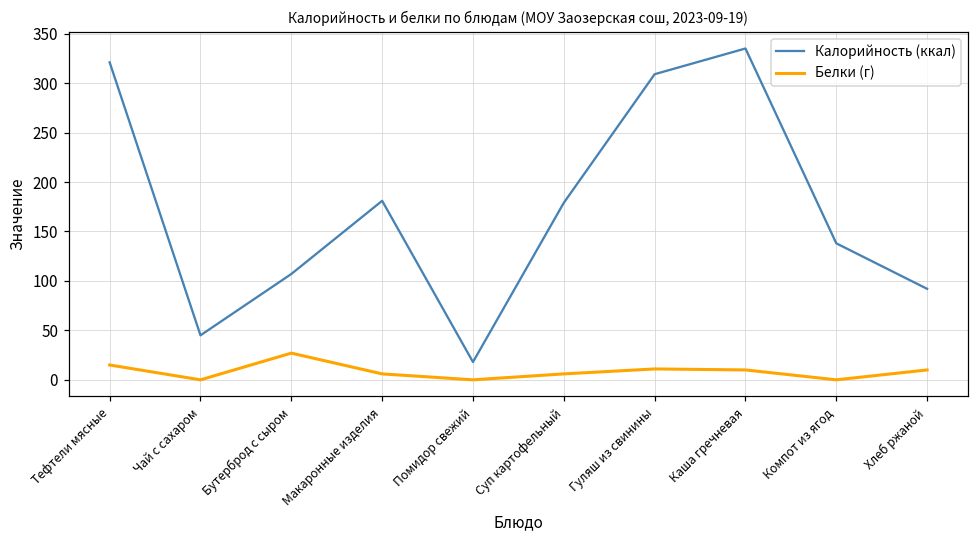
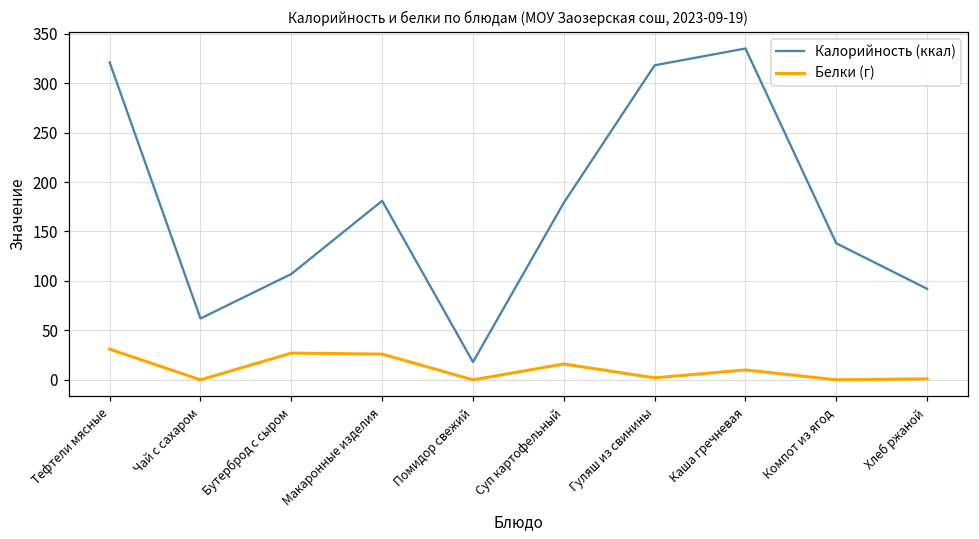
  {
    "Калорийность (ккал)": {
      "Тефтели мясные": 320,
-     "Чай с сахаром": 50,
+     "Чай с сахаром": 60,
      "Бутерброд с сыром": 110,
      "Макаронные изделия": 180,
      "Помидор свежий": 20,
      "Суп картофельный": 180,
-     "Гуляш из свинины": 310,
+     "Гуляш из свинины": 320,
      "Каша гречневая": 340,
      "Компот из ягод": 140,
      "Хлеб ржаной": 90
    },
    "Белки (г)": {
-     "Тефтели мясные": 20,
+     "Тефтели мясные": 30,
      "Чай с сахаром": 0,
      "Бутерброд с сыром": 30,
-     "Макаронные изделия": 10,
+     "Макаронные изделия": 30,
      "Помидор свежий": 0,
-     "Суп картофельный": 10,
-     "Гуляш из свинины": 10,
+     "Суп картофельный": 20,
+     "Гуляш из свинины": 0,
      "Каша гречневая": 10,
      "Компот из ягод": 0,
-     "Хлеб ржаной": 10
+     "Хлеб ржаной": 0
    }
  }
